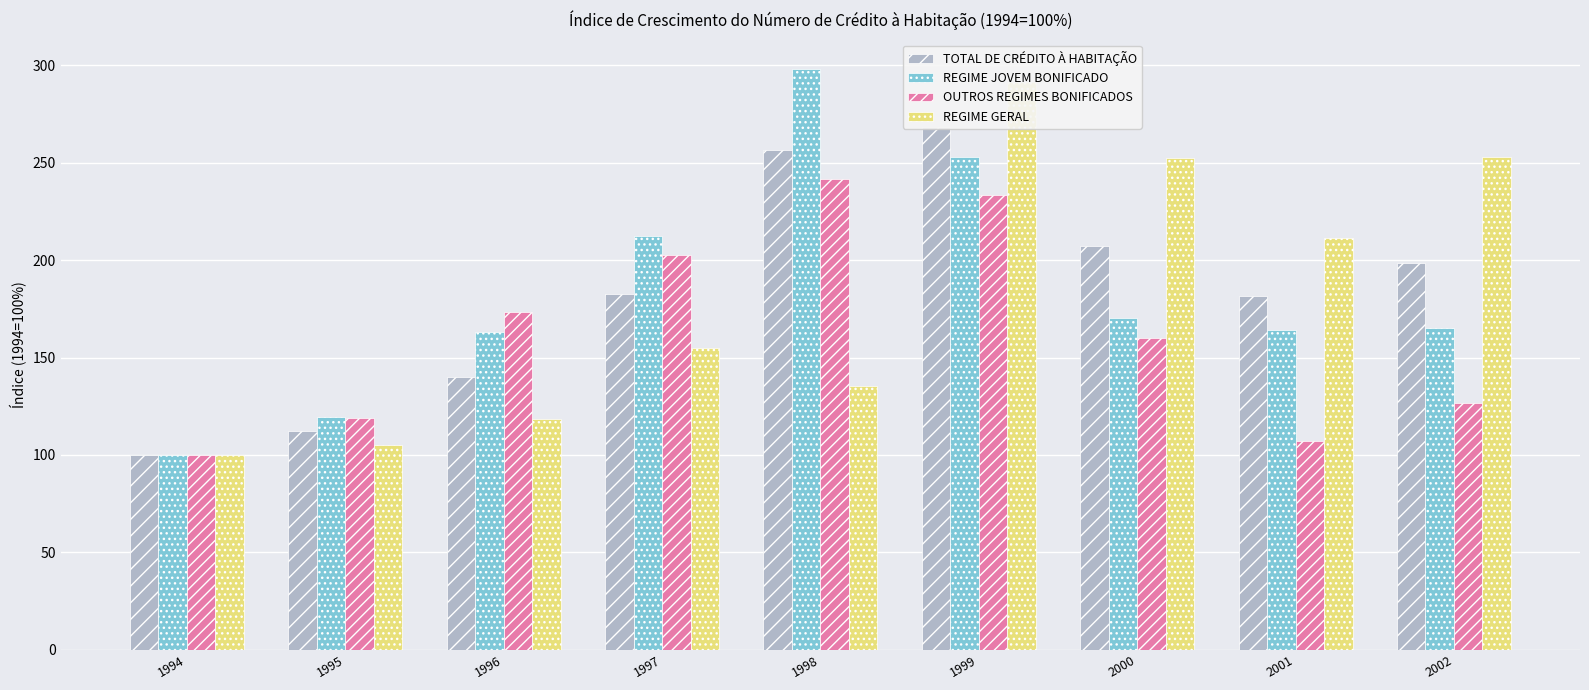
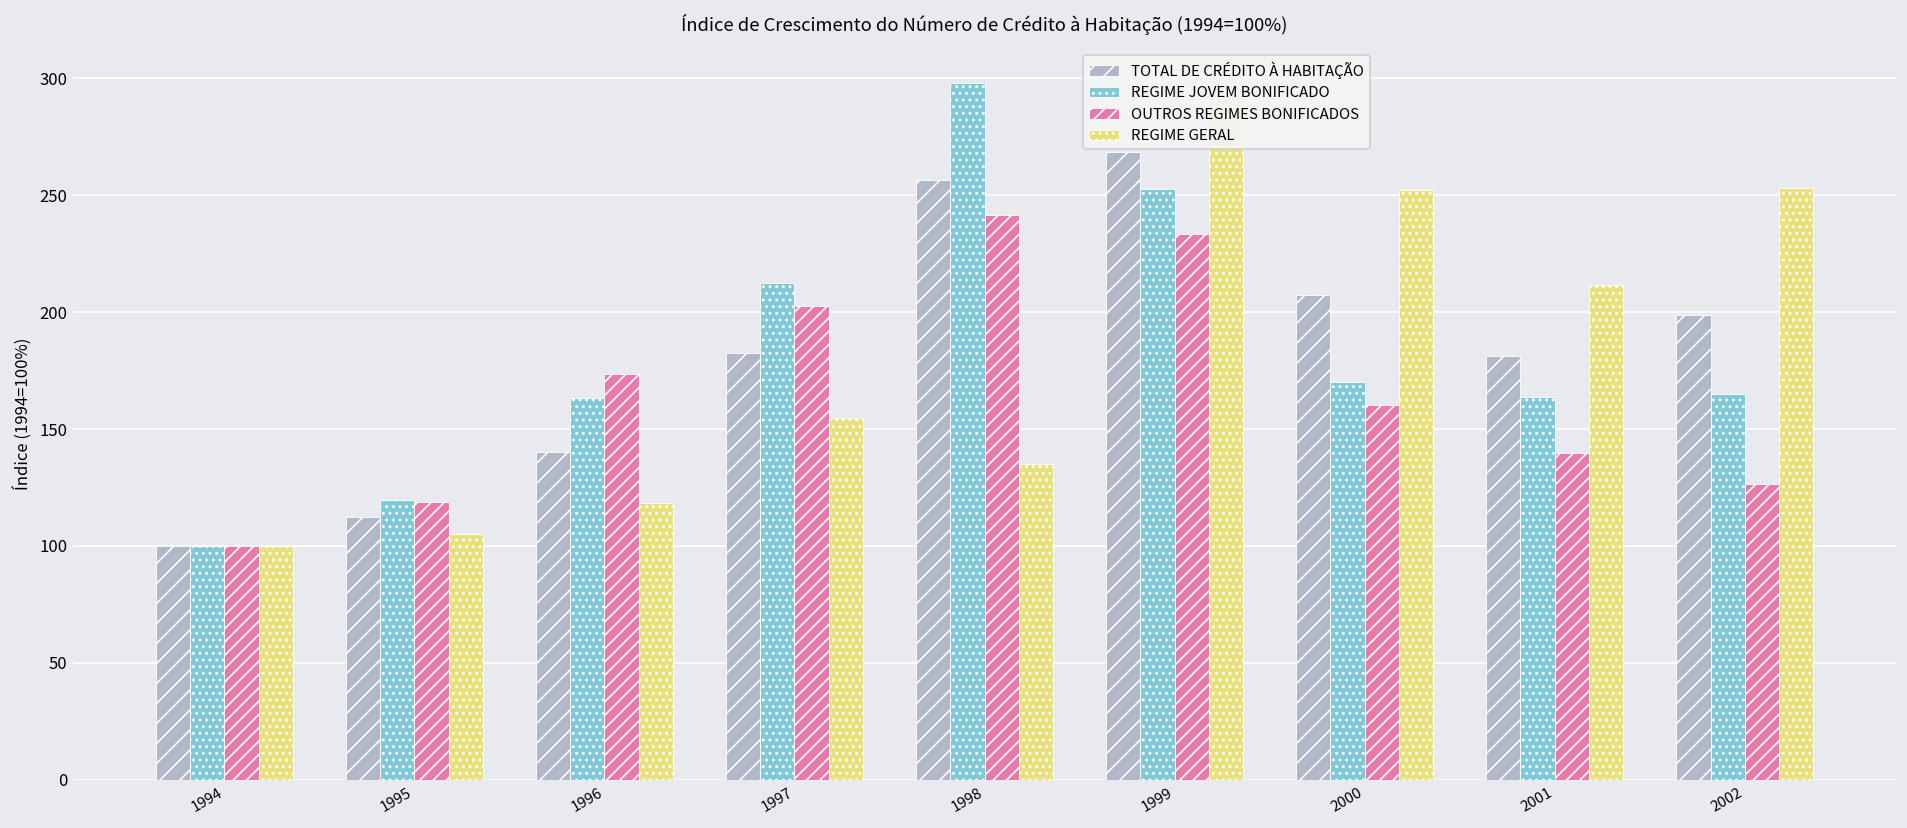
  {
    "OUTROS REGIMES BONIFICADOS": {
      "1994": 100,
      "1995": 119,
      "1996": 173,
      "1997": 203,
      "1998": 241,
      "1999": 234,
      "2000": 160,
-     "2001": 107,
+     "2001": 140,
      "2002": 126
    },
    "REGIME GERAL": {
      "1994": 100,
      "1995": 105,
      "1996": 118,
      "1997": 155,
      "1998": 135,
      "2000": 252,
      "2001": 211,
      "2002": 253
    }
  }
